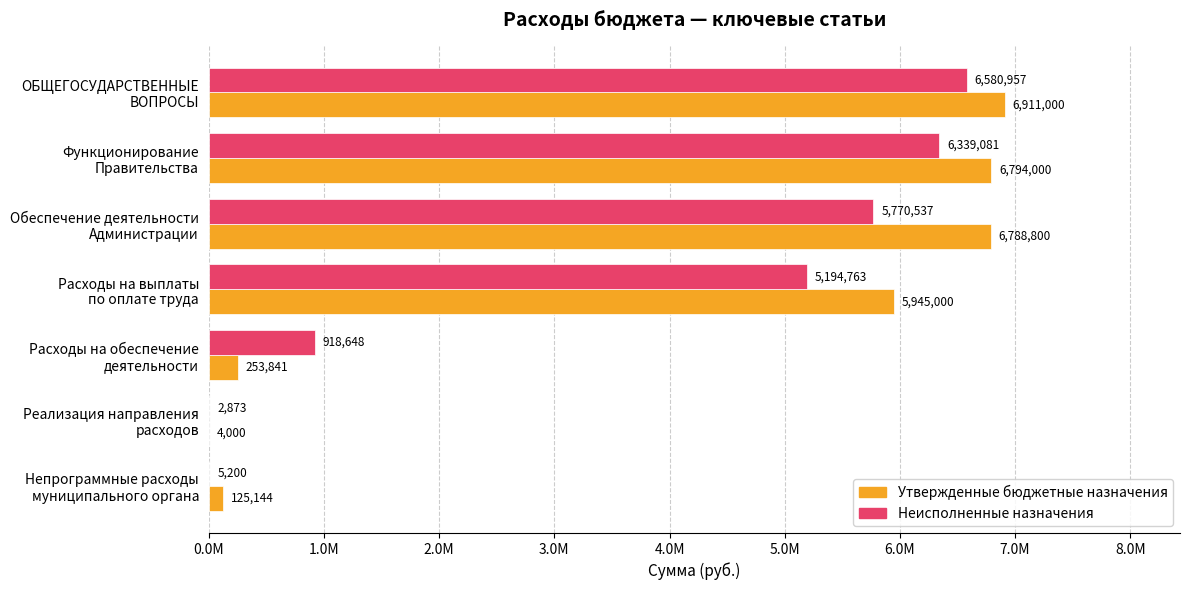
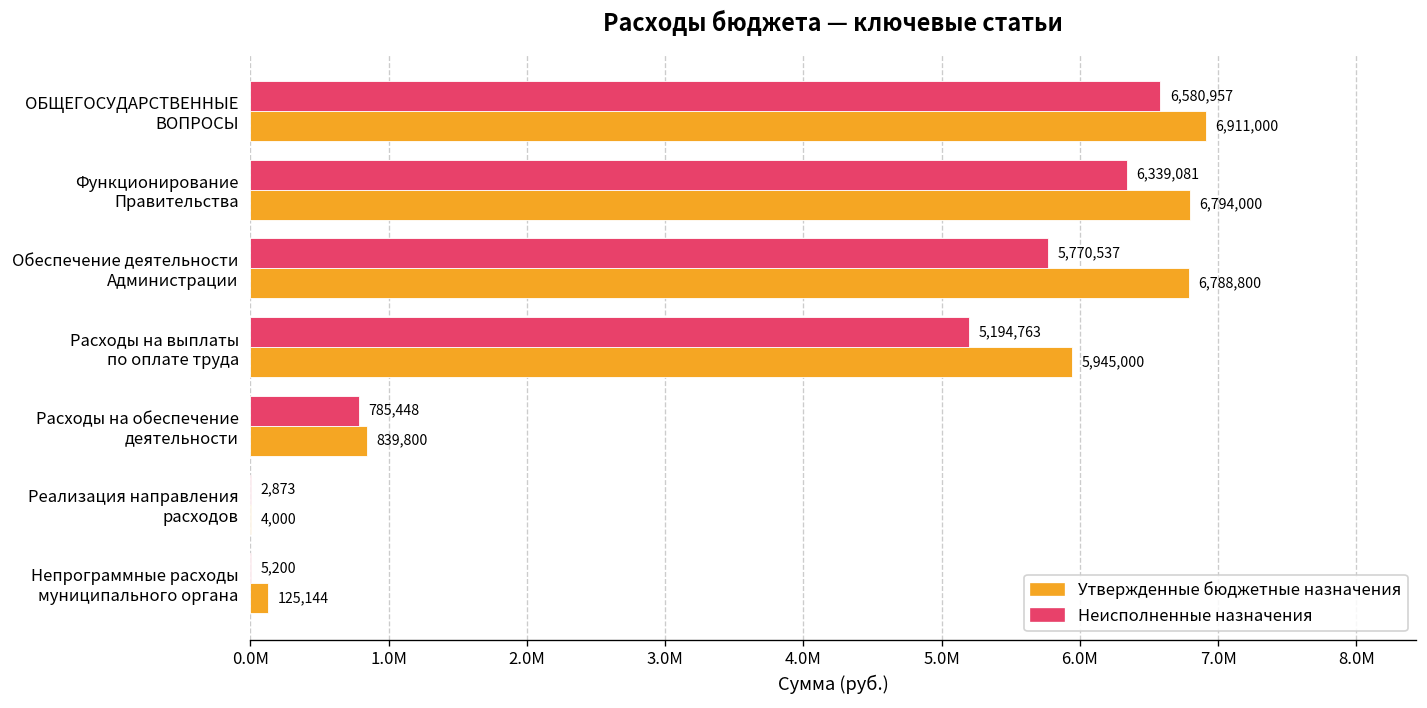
  {
    "Утвержденные бюджетные назначения": {
      "ОБЩЕГОСУДАРСТВЕННЫЕ ВОПРОСЫ": "6,911,000",
      "Функционирование Правительства": "6,794,000",
      "Обеспечение деятельности Администрации": "6,788,800",
      "Расходы на выплаты по оплате труда": "5,945,000",
-     "Расходы на обеспечение деятельности": "253,841",
+     "Расходы на обеспечение деятельности": "839,800",
      "Реализация направления расходов": "4,000",
      "Непрограммные расходы муниципального органа": "125,144"
    },
    "Неисполненные назначения": {
      "ОБЩЕГОСУДАРСТВЕННЫЕ ВОПРОСЫ": "6,580,957",
      "Функционирование Правительства": "6,339,081",
      "Обеспечение деятельности Администрации": "5,770,537",
      "Расходы на выплаты по оплате труда": "5,194,763",
-     "Расходы на обеспечение деятельности": "918,648",
+     "Расходы на обеспечение деятельности": "785,448",
      "Реализация направления расходов": "2,873",
      "Непрограммные расходы муниципального органа": "5,200"
    }
  }
